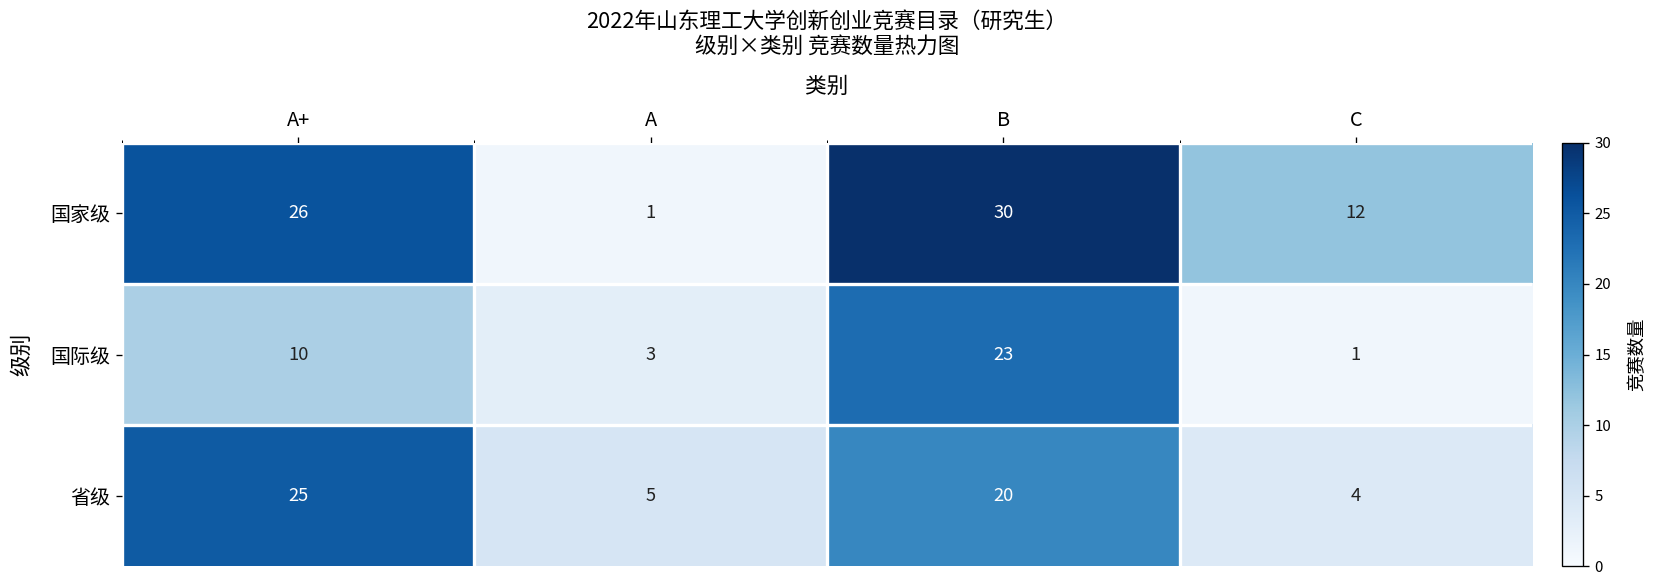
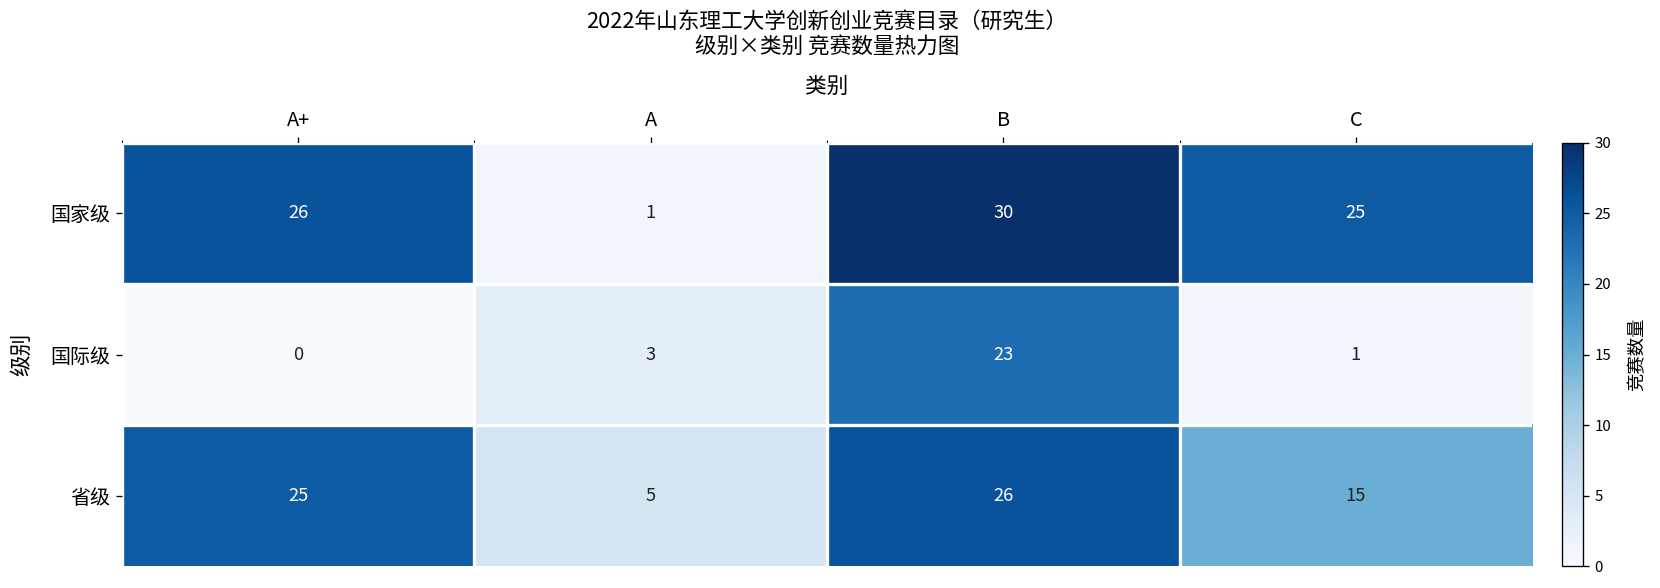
  {
    "国家级": {
      "A+": 26,
      "A": 1,
      "B": 30,
-     "C": 12
+     "C": 25
    },
    "国际级": {
-     "A+": 10,
+     "A+": 0,
      "A": 3,
      "B": 23,
      "C": 1
    },
    "省级": {
      "A+": 25,
      "A": 5,
-     "B": 20,
-     "C": 4
+     "B": 26,
+     "C": 15
    }
  }
